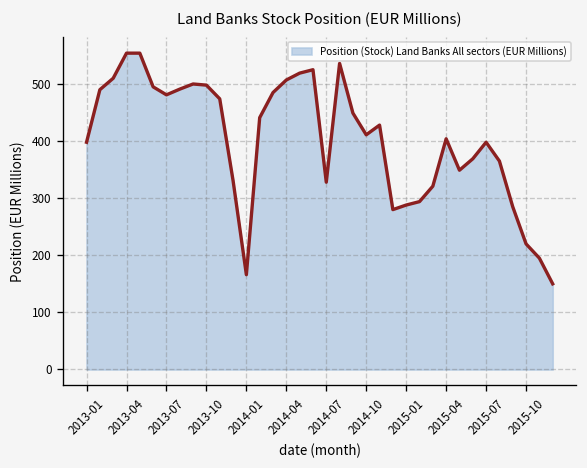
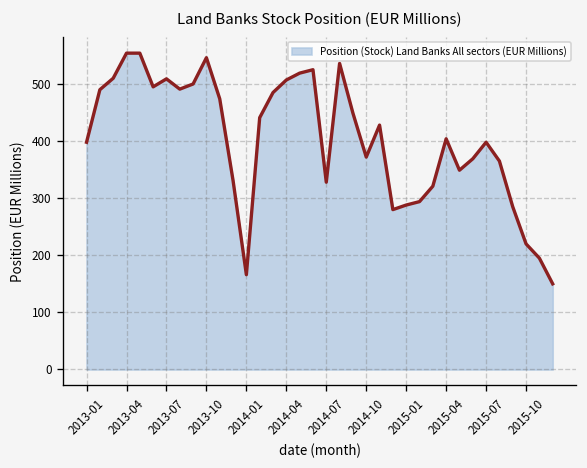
  {
    "2013-01": 400,
    "2013-04": 550,
-   "2013-07": 480,
-   "2013-10": 500,
+   "2013-07": 510,
+   "2013-10": 550,
    "2014-01": 170,
    "2014-04": 510,
    "2014-07": 330,
-   "2014-10": 410,
+   "2014-10": 370,
    "2015-01": 290,
    "2015-04": 400,
    "2015-07": 400,
    "2015-10": 220
  }
